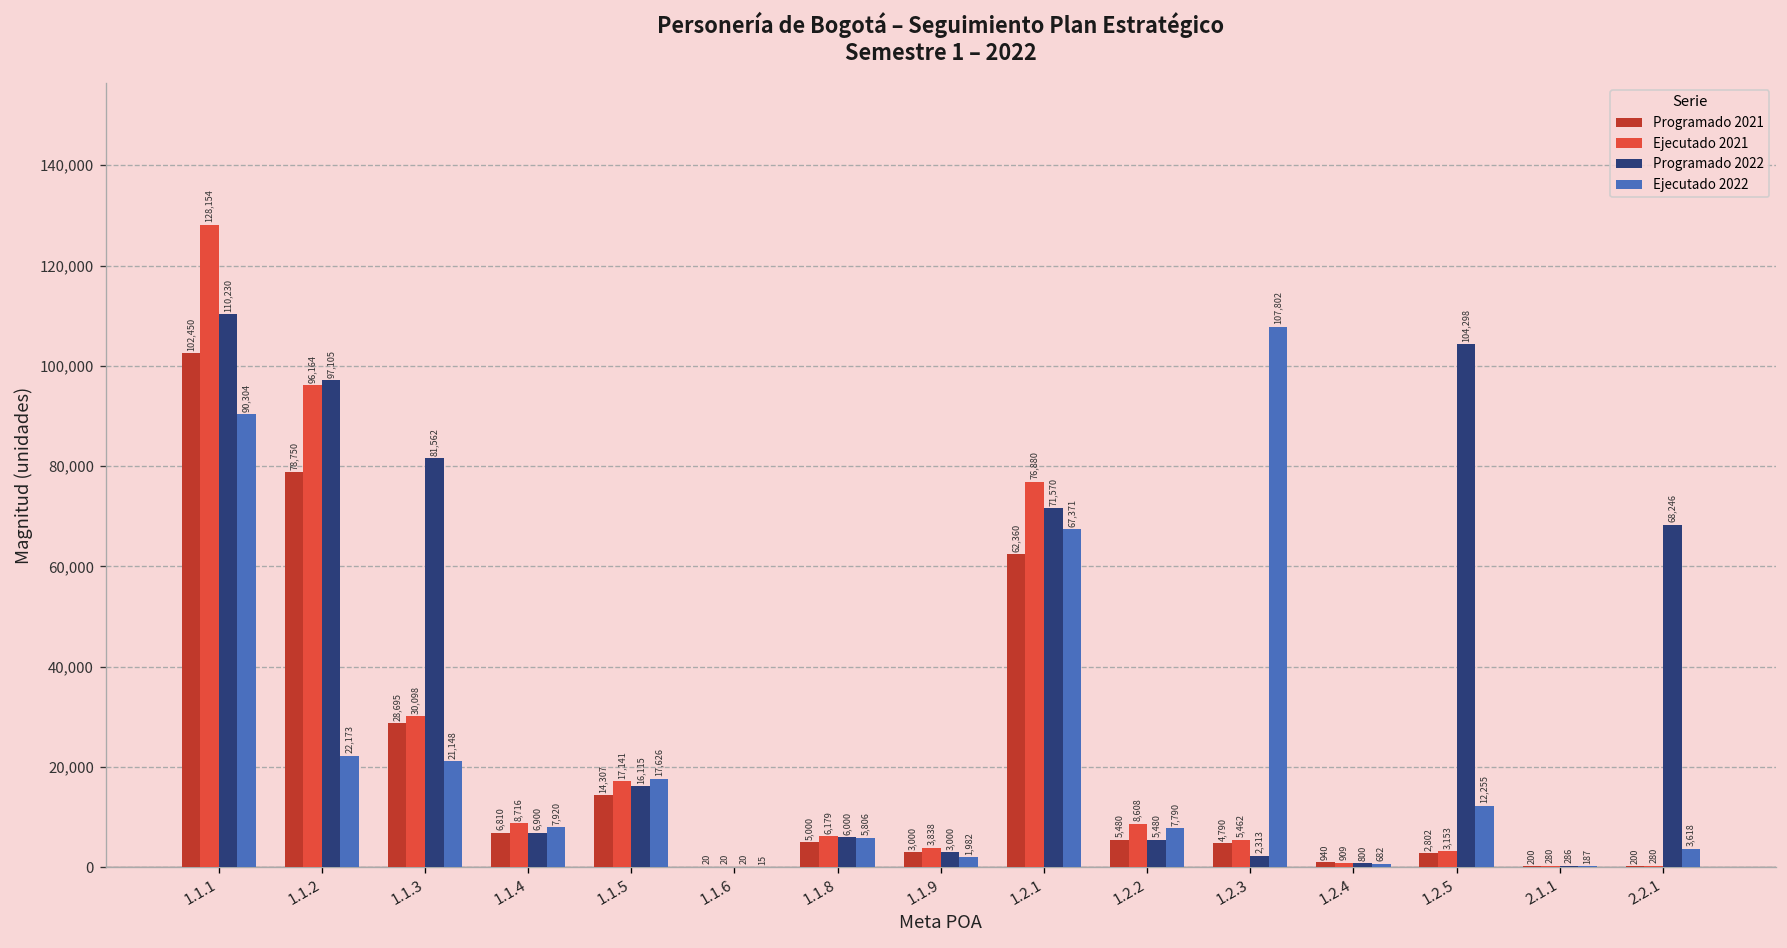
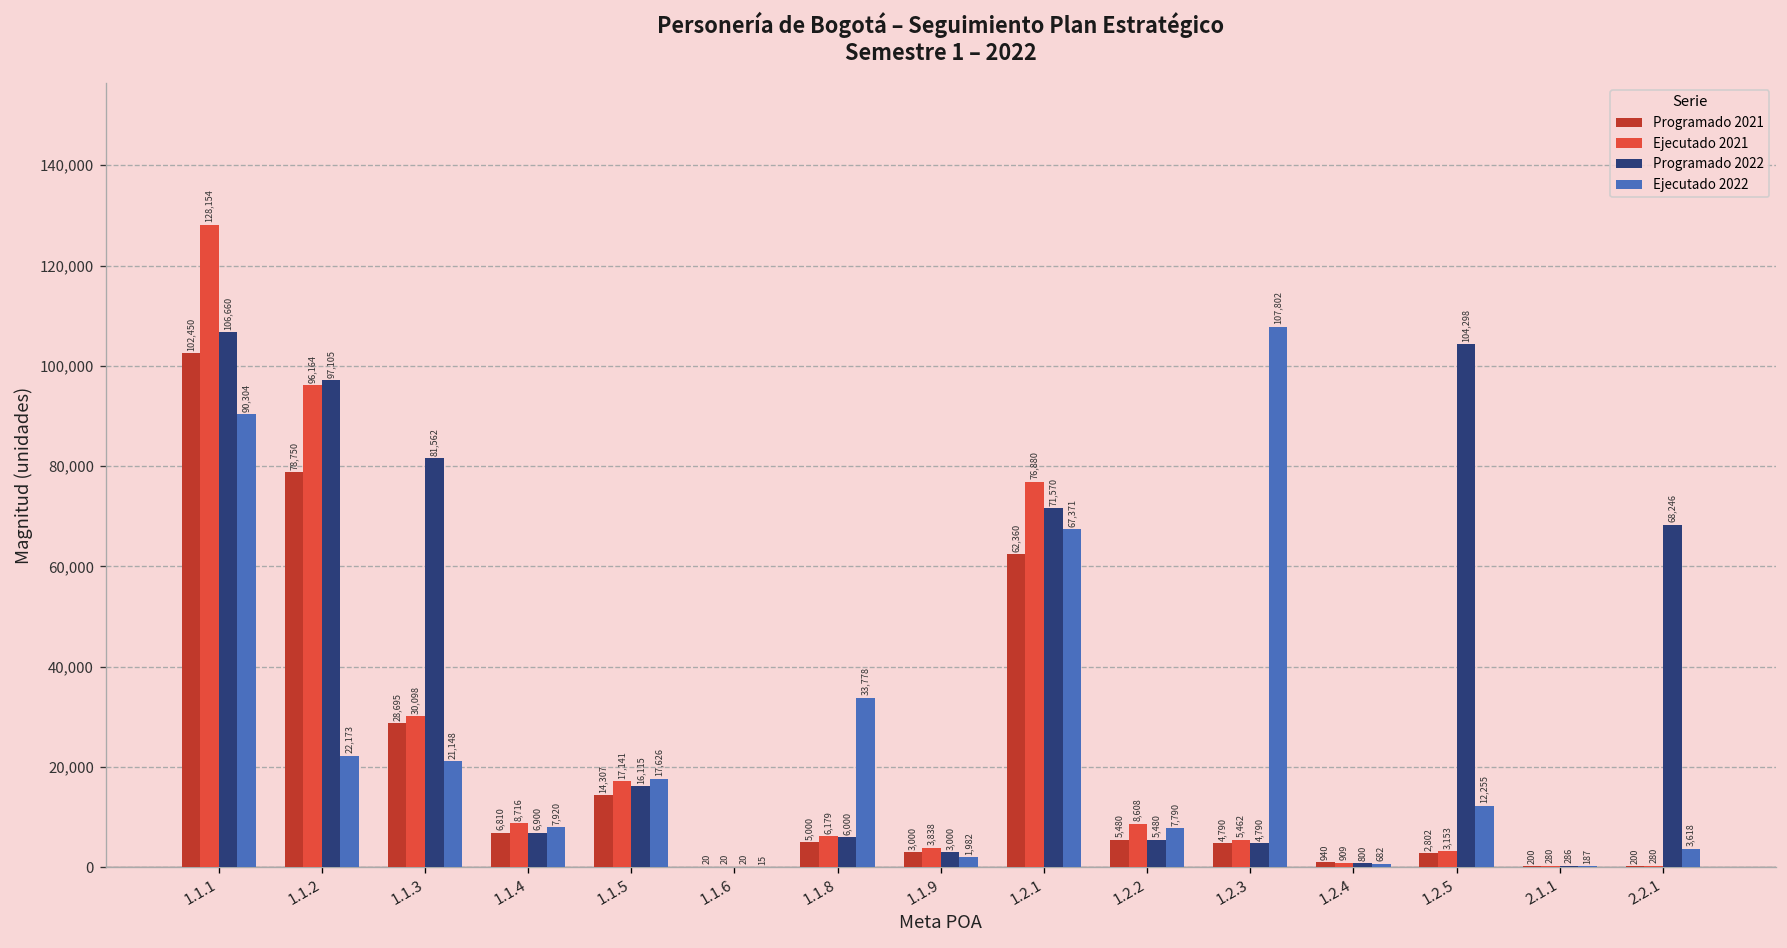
  {
    "Programado 2022": {
-     "1.1.1": "110,230",
+     "1.1.1": "106,660",
      "1.1.2": "97,105",
      "1.1.3": "81,562",
      "1.1.4": "6,900",
      "1.1.5": "16,115",
      "1.1.6": "20",
      "1.1.8": "6,000",
      "1.1.9": "3,000",
      "1.2.1": "71,570",
      "1.2.2": "5,480",
-     "1.2.3": "2,313",
+     "1.2.3": "4,790",
      "1.2.4": "800",
      "1.2.5": "104,298",
      "2.1.1": "286",
      "2.2.1": "68,246"
    },
    "Ejecutado 2022": {
      "1.1.1": "90,304",
      "1.1.2": "22,173",
      "1.1.3": "21,148",
      "1.1.4": "7,920",
      "1.1.5": "17,626",
      "1.1.6": "15",
-     "1.1.8": "5,806",
+     "1.1.8": "33,778",
      "1.1.9": "1,982",
      "1.2.1": "67,371",
      "1.2.2": "7,790",
      "1.2.3": "107,802",
      "1.2.4": "682",
      "1.2.5": "12,255",
      "2.1.1": "187",
      "2.2.1": "3,618"
    }
  }
